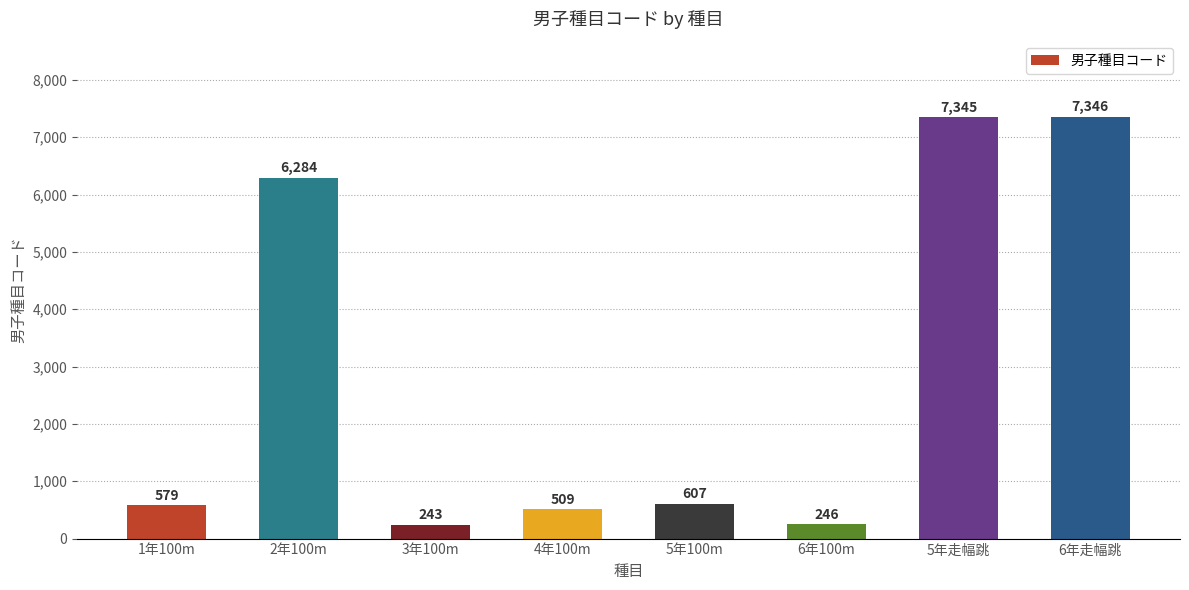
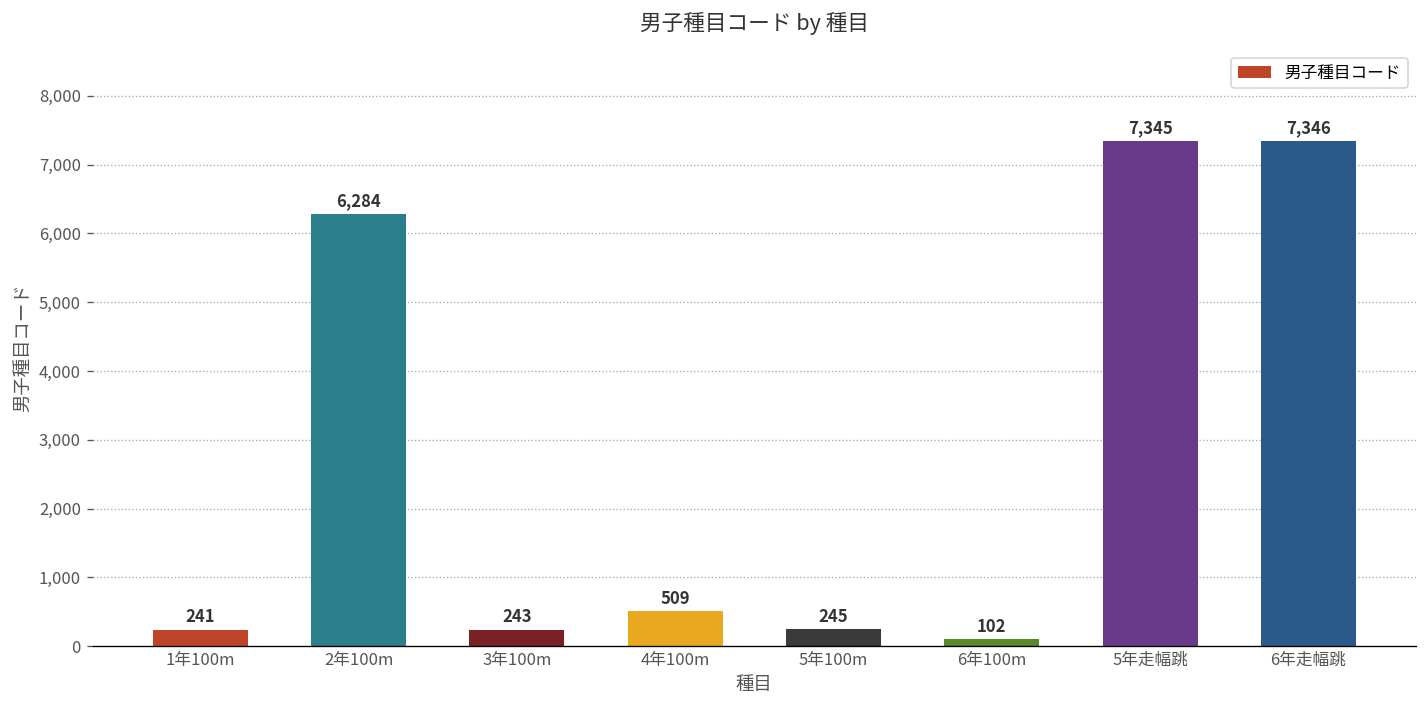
  {
-   "1年100m": "579",
+   "1年100m": "241",
    "2年100m": "6,284",
    "3年100m": "243",
    "4年100m": "509",
-   "5年100m": "607",
-   "6年100m": "246",
+   "5年100m": "245",
+   "6年100m": "102",
    "5年走幅跳": "7,345",
    "6年走幅跳": "7,346"
  }
